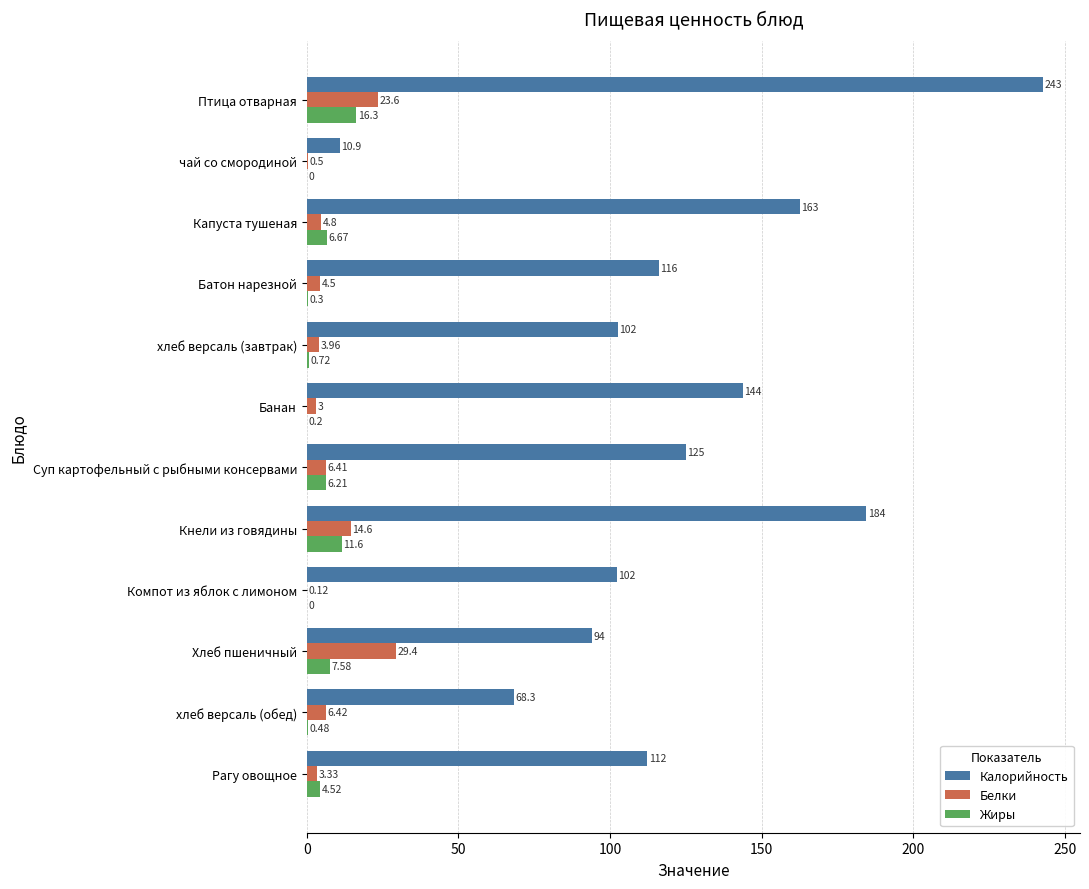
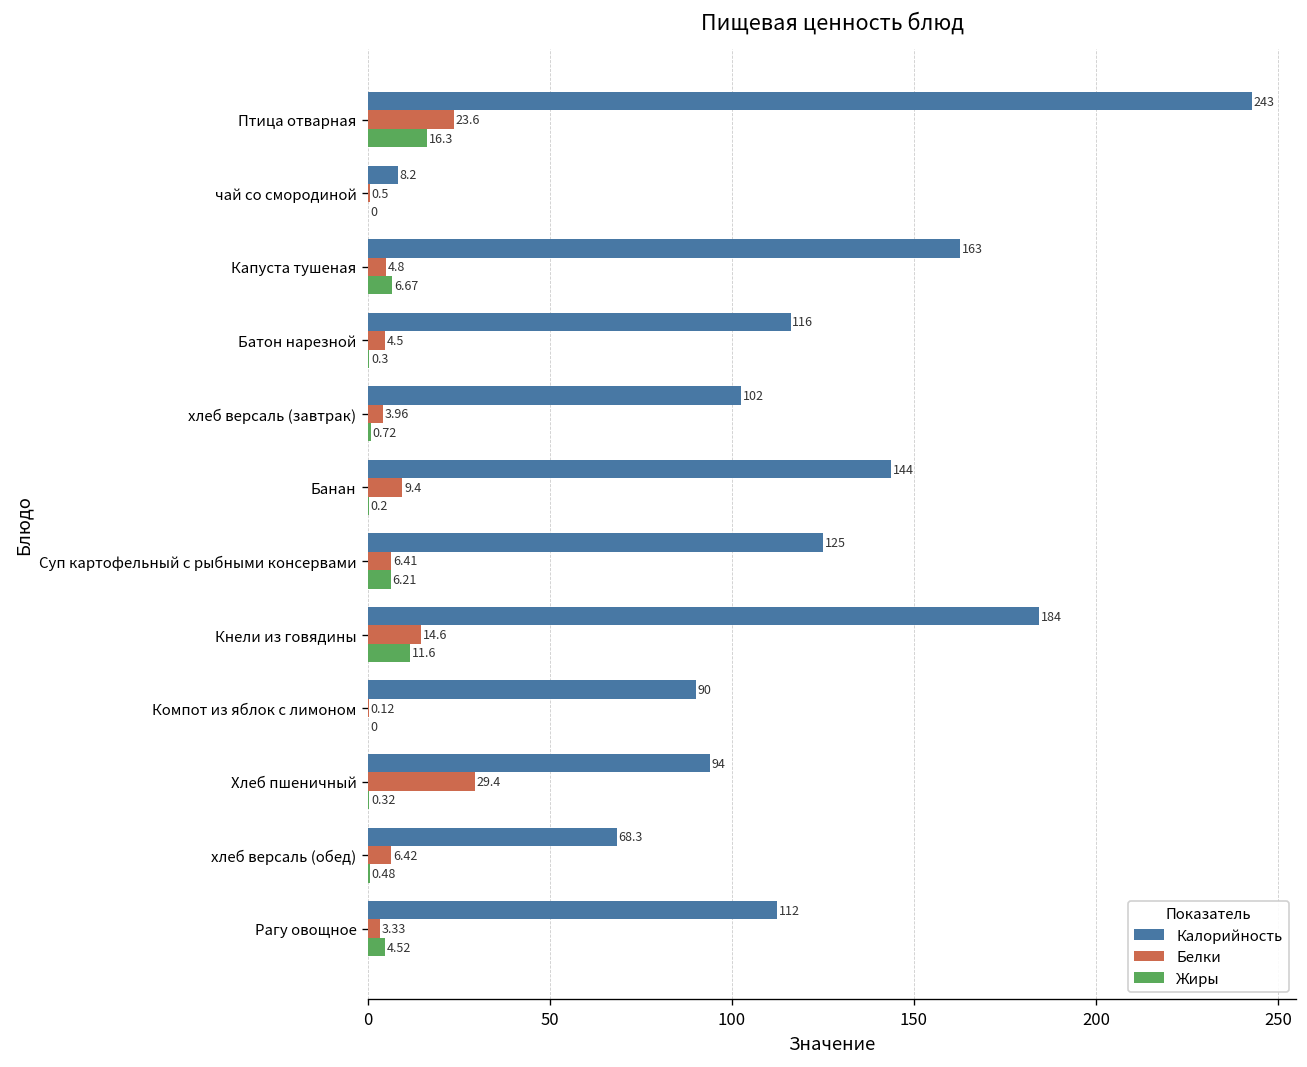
  {
    "Калорийность": {
      "Птица отварная": 243,
-     "чай со смородиной": 10.9,
+     "чай со смородиной": 8.2,
      "Капуста тушеная": 163,
      "Батон нарезной": 116,
      "хлеб версаль (завтрак)": 102,
      "Банан": 144,
      "Суп картофельный с рыбными консервами": 125,
      "Кнели из говядины": 184,
-     "Компот из яблок с лимоном": 102,
+     "Компот из яблок с лимоном": 90,
      "Хлеб пшеничный": 94,
      "хлеб версаль (обед)": 68.3,
      "Рагу овощное": 112
    },
    "Белки": {
      "Птица отварная": 23.6,
      "чай со смородиной": 0.5,
      "Капуста тушеная": 4.8,
      "Батон нарезной": 4.5,
      "хлеб версаль (завтрак)": 3.96,
-     "Банан": 3,
+     "Банан": 9.4,
      "Суп картофельный с рыбными консервами": 6.41,
      "Кнели из говядины": 14.6,
      "Компот из яблок с лимоном": 0.12,
      "Хлеб пшеничный": 29.4,
      "хлеб версаль (обед)": 6.42,
      "Рагу овощное": 3.33
    },
    "Жиры": {
      "Птица отварная": 16.3,
      "чай со смородиной": 0,
      "Капуста тушеная": 6.67,
      "Батон нарезной": 0.3,
      "хлеб версаль (завтрак)": 0.72,
      "Банан": 0.2,
      "Суп картофельный с рыбными консервами": 6.21,
      "Кнели из говядины": 11.6,
      "Компот из яблок с лимоном": 0,
-     "Хлеб пшеничный": 7.58,
+     "Хлеб пшеничный": 0.32,
      "хлеб версаль (обед)": 0.48,
      "Рагу овощное": 4.52
    }
  }
